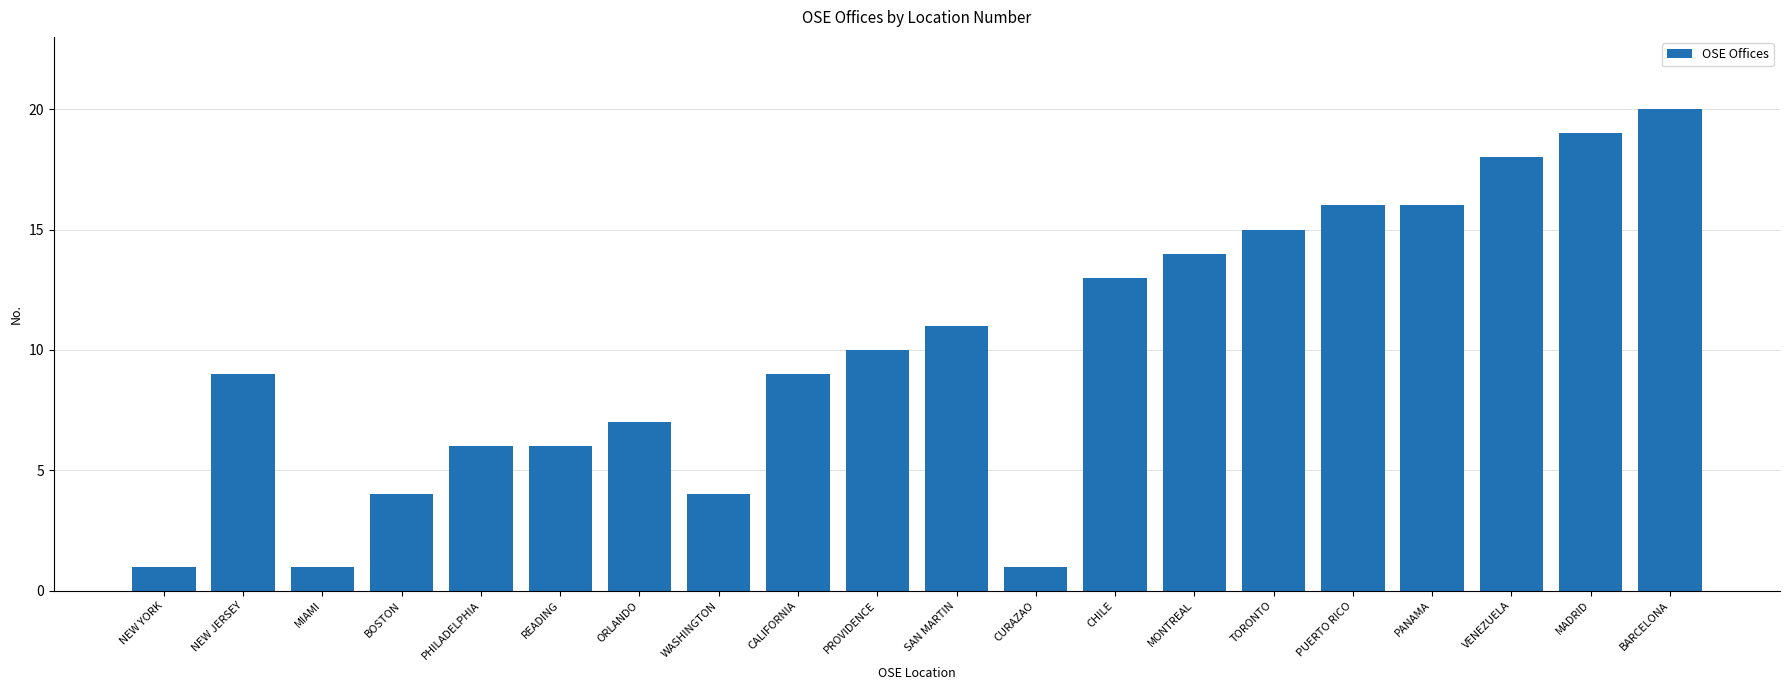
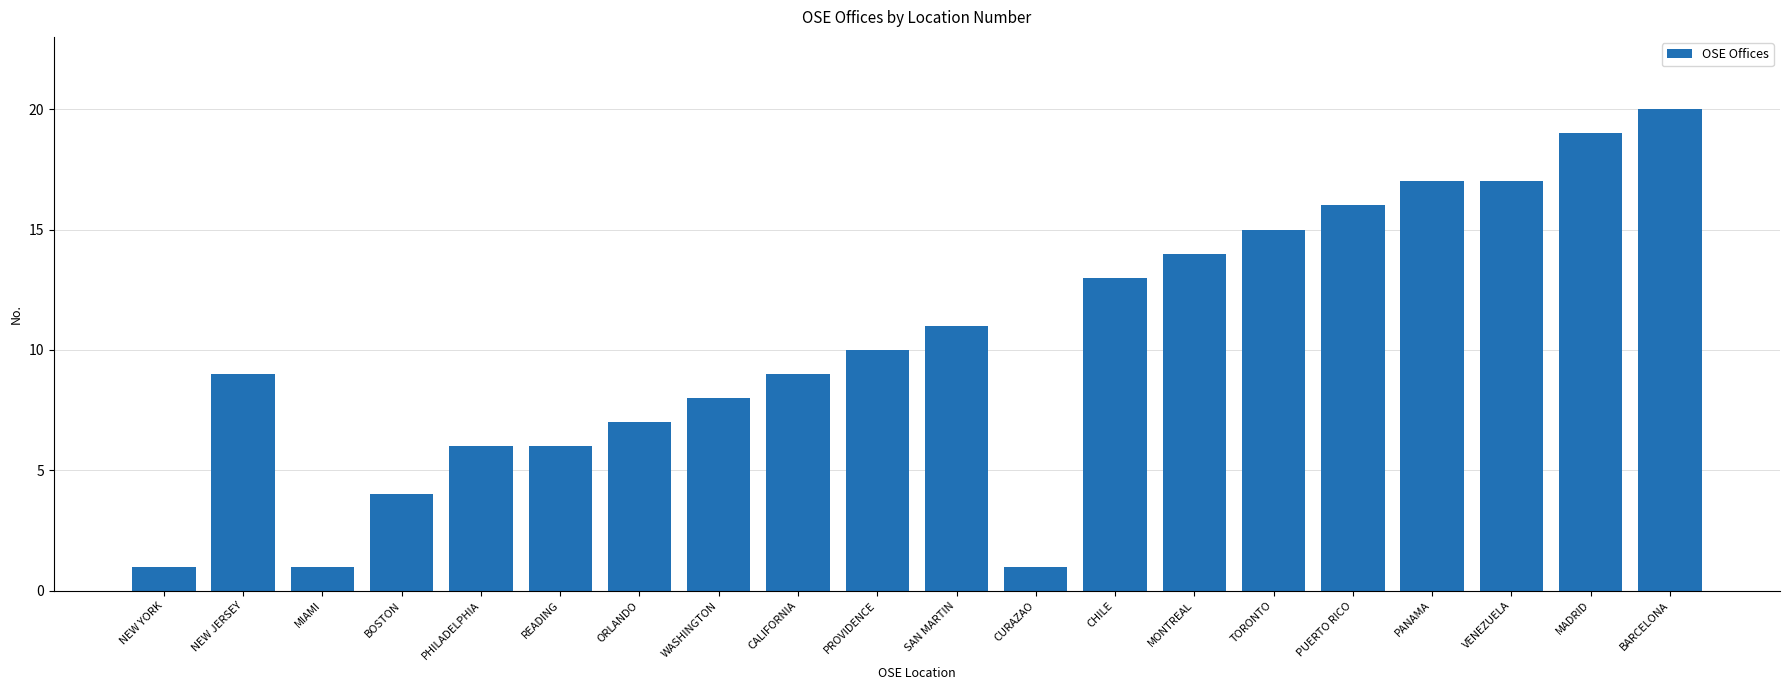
  {
    "NEW YORK": 1,
    "NEW JERSEY": 9,
    "MIAMI": 1,
    "BOSTON": 4,
    "PHILADELPHIA": 6,
    "READING": 6,
    "ORLANDO": 7,
-   "WASHINGTON": 4,
+   "WASHINGTON": 8,
    "CALIFORNIA": 9,
    "PROVIDENCE": 10,
    "SAN MARTIN": 11,
    "CURAZAO": 1,
    "CHILE": 13,
    "MONTREAL": 14,
    "TORONTO": 15,
    "PUERTO RICO": 16,
-   "PANAMA": 16,
-   "VENEZUELA": 18,
+   "PANAMA": 17,
+   "VENEZUELA": 17,
    "MADRID": 19,
    "BARCELONA": 20
  }
